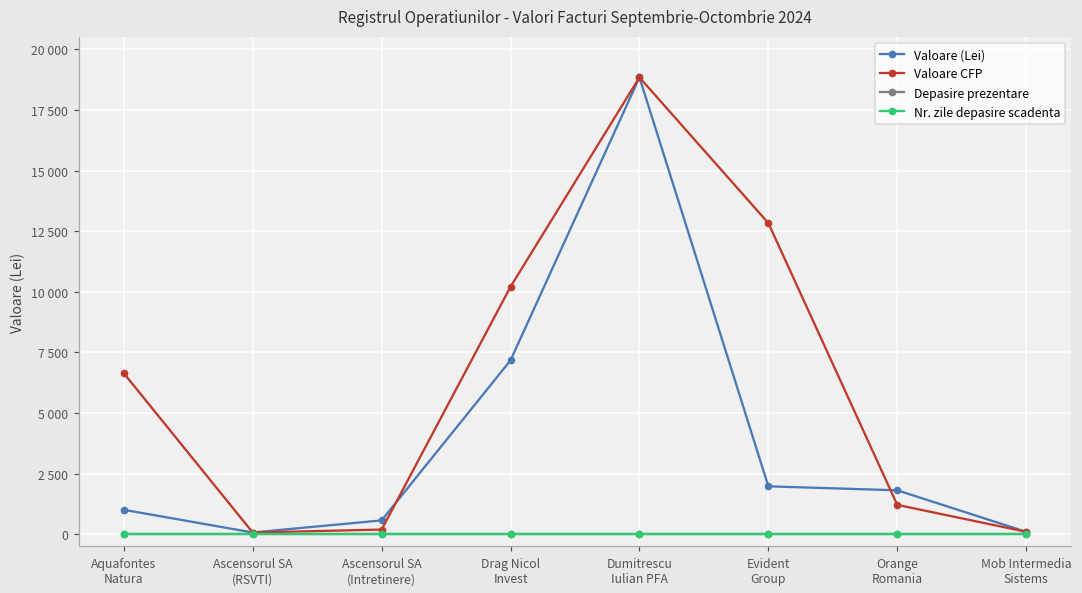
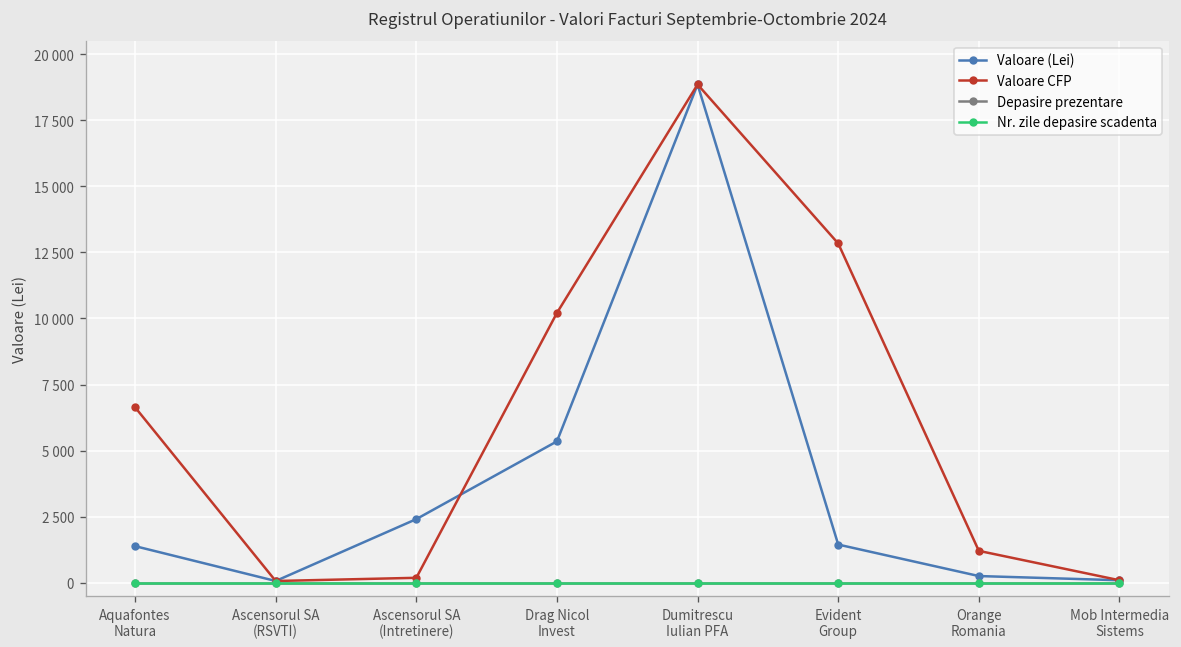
  {
    "Valoare (Lei)": {
-     "Aquafontes Natura": 1000,
-     "Ascensorul SA (Intretinere)": 600,
-     "Drag Nicol Invest": 7200,
-     "Evident Group": 2000,
-     "Orange Romania": 1800
+     "Aquafontes Natura": 1400,
+     "Ascensorul SA (Intretinere)": 2400,
+     "Drag Nicol Invest": 5400,
+     "Evident Group": 1400,
+     "Orange Romania": 300
    },
    "Valoare CFP": {
      "Aquafontes Natura": 6600,
      "Ascensorul SA (Intretinere)": 200,
      "Drag Nicol Invest": 10200,
      "Evident Group": 12800,
      "Orange Romania": 1200
    },
    "Nr. zile depasire scadenta": {
      "Aquafontes Natura": 0,
      "Ascensorul SA (Intretinere)": 0,
      "Drag Nicol Invest": 0,
      "Dumitrescu Iulian PFA": 0,
      "Evident Group": 0,
      "Orange Romania": 0
    }
  }
